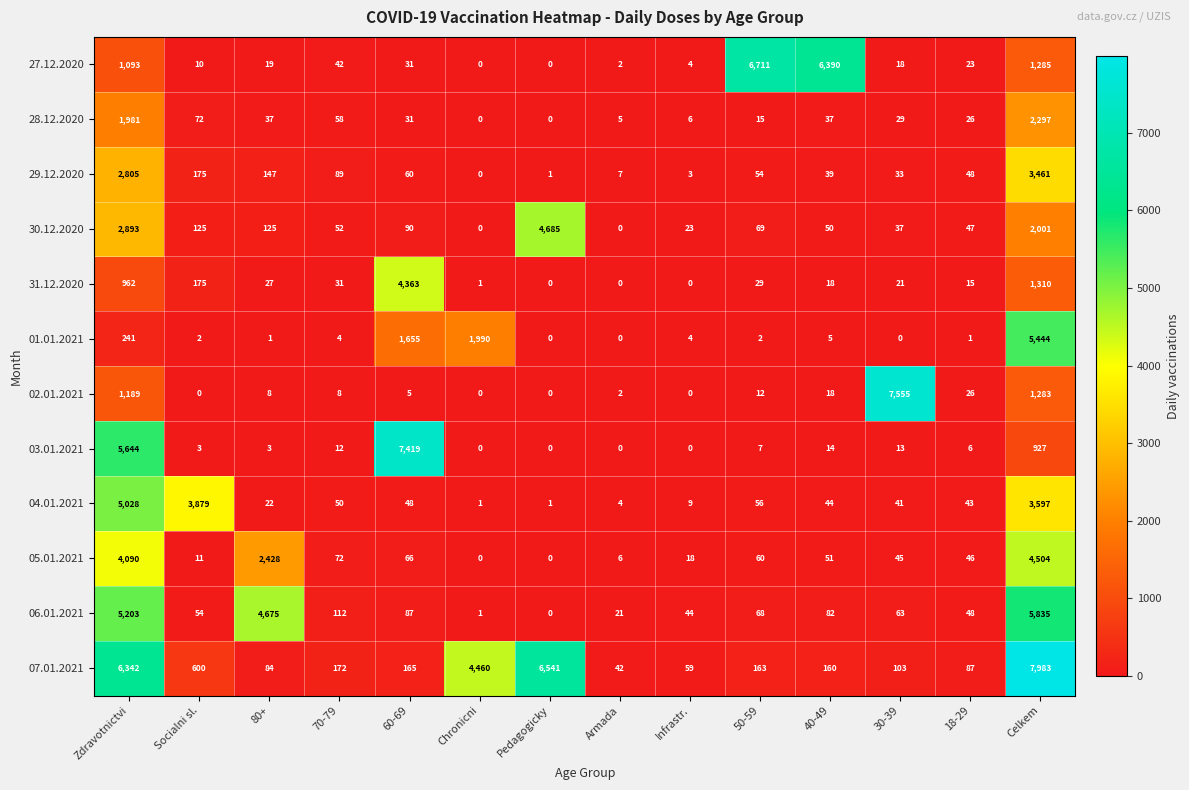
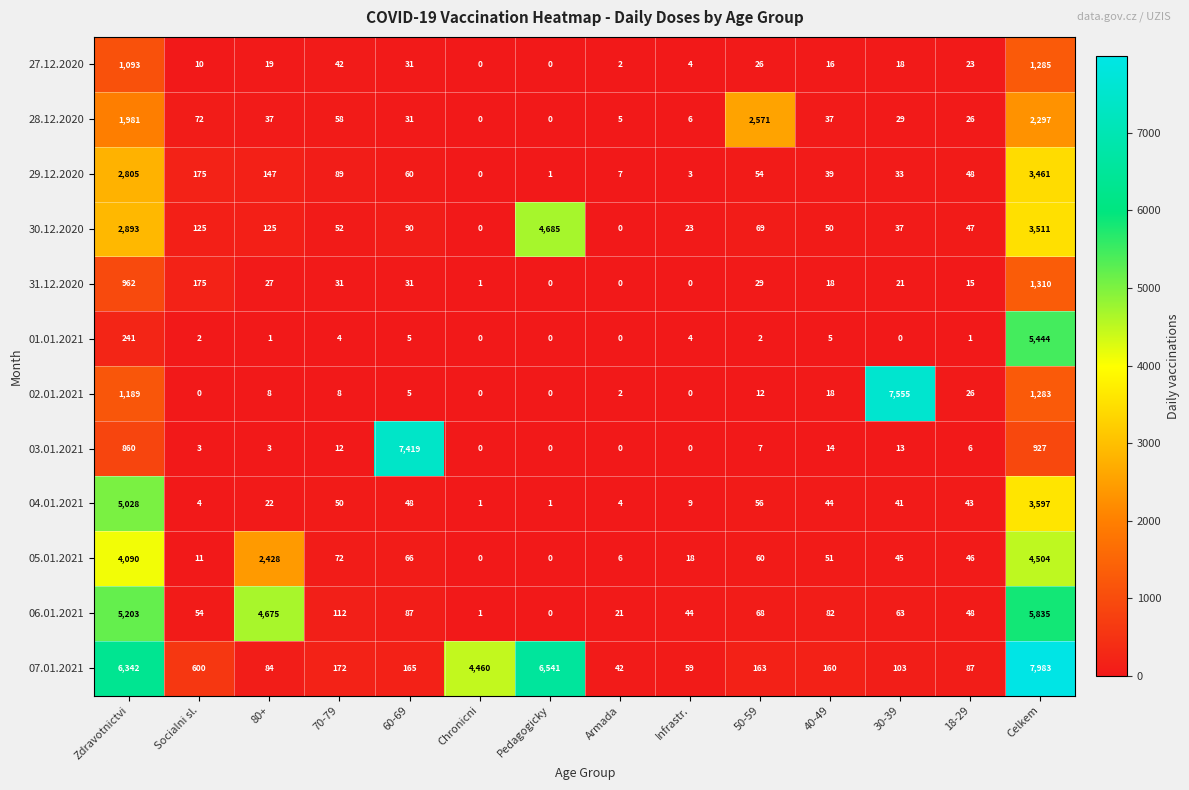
  {
    "27.12.2020": {
      "Zdravotnictvi": "1,093",
      "Socialni sl.": "10",
      "80+": "19",
      "70-79": "42",
      "60-69": "31",
      "Chronicni": "0",
      "Pedagogicky": "0",
      "Armada": "2",
      "Infrastr.": "4",
-     "50-59": "6,711",
-     "40-49": "6,390",
+     "50-59": "26",
+     "40-49": "16",
      "30-39": "18",
      "18-29": "23",
      "Celkem": "1,285"
    },
    "28.12.2020": {
      "Zdravotnictvi": "1,981",
      "Socialni sl.": "72",
      "80+": "37",
      "70-79": "58",
      "60-69": "31",
      "Chronicni": "0",
      "Pedagogicky": "0",
      "Armada": "5",
      "Infrastr.": "6",
-     "50-59": "15",
+     "50-59": "2,571",
      "40-49": "37",
      "30-39": "29",
      "18-29": "26",
      "Celkem": "2,297"
    },
    "29.12.2020": {
      "Zdravotnictvi": "2,805",
      "Socialni sl.": "175",
      "80+": "147",
      "70-79": "89",
      "60-69": "60",
      "Chronicni": "0",
      "Pedagogicky": "1",
      "Armada": "7",
      "Infrastr.": "3",
      "50-59": "54",
      "40-49": "39",
      "30-39": "33",
      "18-29": "48",
      "Celkem": "3,461"
    },
    "30.12.2020": {
      "Zdravotnictvi": "2,893",
      "Socialni sl.": "125",
      "80+": "125",
      "70-79": "52",
      "60-69": "90",
      "Chronicni": "0",
      "Pedagogicky": "4,685",
      "Armada": "0",
      "Infrastr.": "23",
      "50-59": "69",
      "40-49": "50",
      "30-39": "37",
      "18-29": "47",
-     "Celkem": "2,001"
+     "Celkem": "3,511"
    },
    "31.12.2020": {
      "Zdravotnictvi": "962",
      "Socialni sl.": "175",
      "80+": "27",
      "70-79": "31",
-     "60-69": "4,363",
+     "60-69": "31",
      "Chronicni": "1",
      "Pedagogicky": "0",
      "Armada": "0",
      "Infrastr.": "0",
      "50-59": "29",
      "40-49": "18",
      "30-39": "21",
      "18-29": "15",
      "Celkem": "1,310"
    },
    "01.01.2021": {
      "Zdravotnictvi": "241",
      "Socialni sl.": "2",
      "80+": "1",
      "70-79": "4",
-     "60-69": "1,655",
-     "Chronicni": "1,990",
+     "60-69": "5",
+     "Chronicni": "0",
      "Pedagogicky": "0",
      "Armada": "0",
      "Infrastr.": "4",
      "50-59": "2",
      "40-49": "5",
      "30-39": "0",
      "18-29": "1",
      "Celkem": "5,444"
    },
    "02.01.2021": {
      "Zdravotnictvi": "1,189",
      "Socialni sl.": "0",
      "80+": "8",
      "70-79": "8",
      "60-69": "5",
      "Chronicni": "0",
      "Pedagogicky": "0",
      "Armada": "2",
      "Infrastr.": "0",
      "50-59": "12",
      "40-49": "18",
      "30-39": "7,555",
      "18-29": "26",
      "Celkem": "1,283"
    },
    "03.01.2021": {
-     "Zdravotnictvi": "5,644",
+     "Zdravotnictvi": "860",
      "Socialni sl.": "3",
      "80+": "3",
      "70-79": "12",
      "60-69": "7,419",
      "Chronicni": "0",
      "Pedagogicky": "0",
      "Armada": "0",
      "Infrastr.": "0",
      "50-59": "7",
      "40-49": "14",
      "30-39": "13",
      "18-29": "6",
      "Celkem": "927"
    },
    "04.01.2021": {
      "Zdravotnictvi": "5,028",
-     "Socialni sl.": "3,879",
+     "Socialni sl.": "4",
      "80+": "22",
      "70-79": "50",
      "60-69": "48",
      "Chronicni": "1",
      "Pedagogicky": "1",
      "Armada": "4",
      "Infrastr.": "9",
      "50-59": "56",
      "40-49": "44",
      "30-39": "41",
      "18-29": "43",
      "Celkem": "3,597"
    },
    "05.01.2021": {
      "Zdravotnictvi": "4,090",
      "Socialni sl.": "11",
      "80+": "2,428",
      "70-79": "72",
      "60-69": "66",
      "Chronicni": "0",
      "Pedagogicky": "0",
      "Armada": "6",
      "Infrastr.": "18",
      "50-59": "60",
      "40-49": "51",
      "30-39": "45",
      "18-29": "46",
      "Celkem": "4,504"
    },
    "06.01.2021": {
      "Zdravotnictvi": "5,203",
      "Socialni sl.": "54",
      "80+": "4,675",
      "70-79": "112",
      "60-69": "87",
      "Chronicni": "1",
      "Pedagogicky": "0",
      "Armada": "21",
      "Infrastr.": "44",
      "50-59": "68",
      "40-49": "82",
      "30-39": "63",
      "18-29": "48",
      "Celkem": "5,835"
    },
    "07.01.2021": {
      "Zdravotnictvi": "6,342",
      "Socialni sl.": "600",
      "80+": "84",
      "70-79": "172",
      "60-69": "165",
      "Chronicni": "4,460",
      "Pedagogicky": "6,541",
      "Armada": "42",
      "Infrastr.": "59",
      "50-59": "163",
      "40-49": "160",
      "30-39": "103",
      "18-29": "87",
      "Celkem": "7,983"
    }
  }
